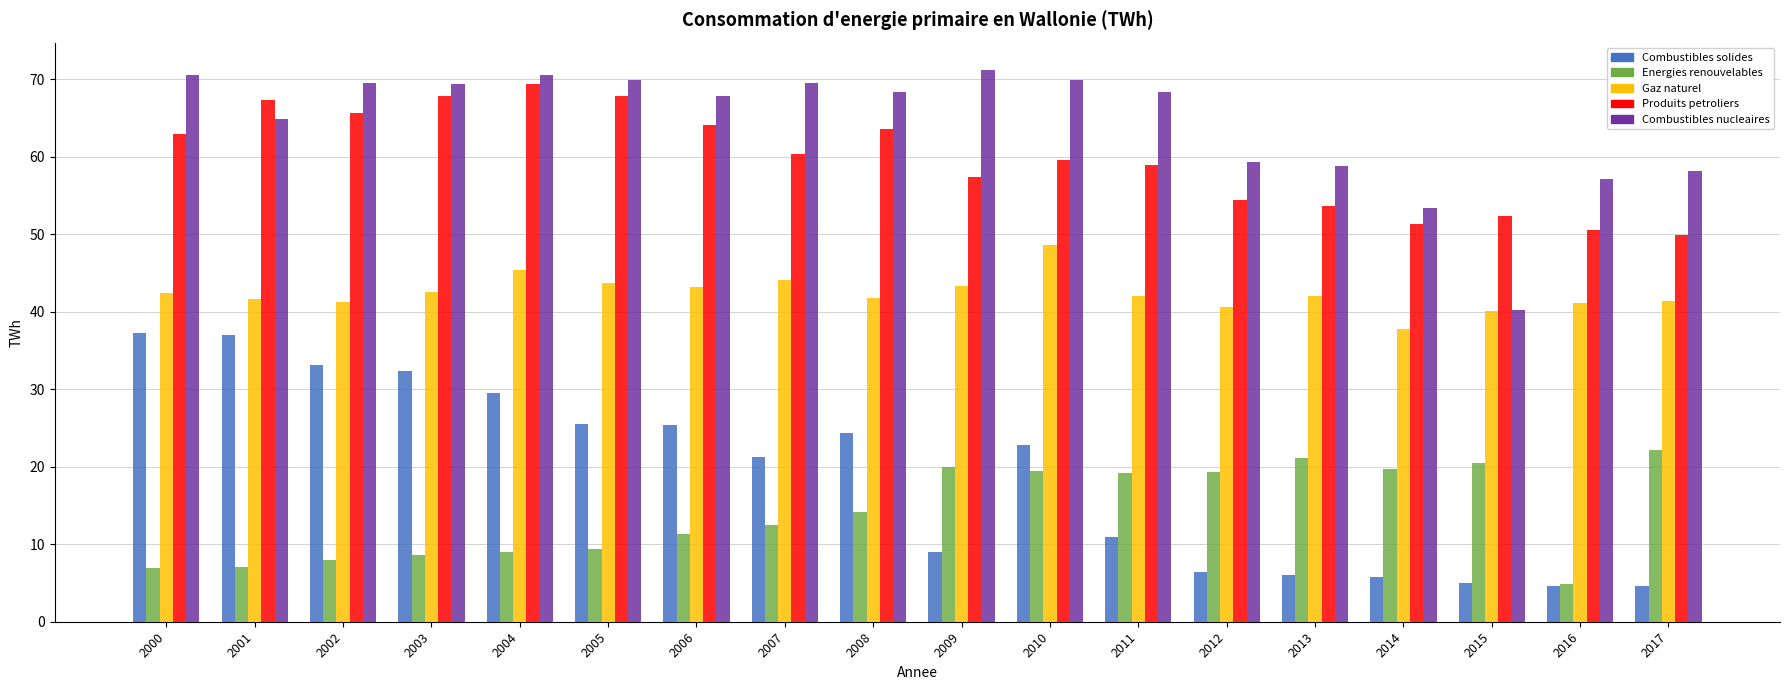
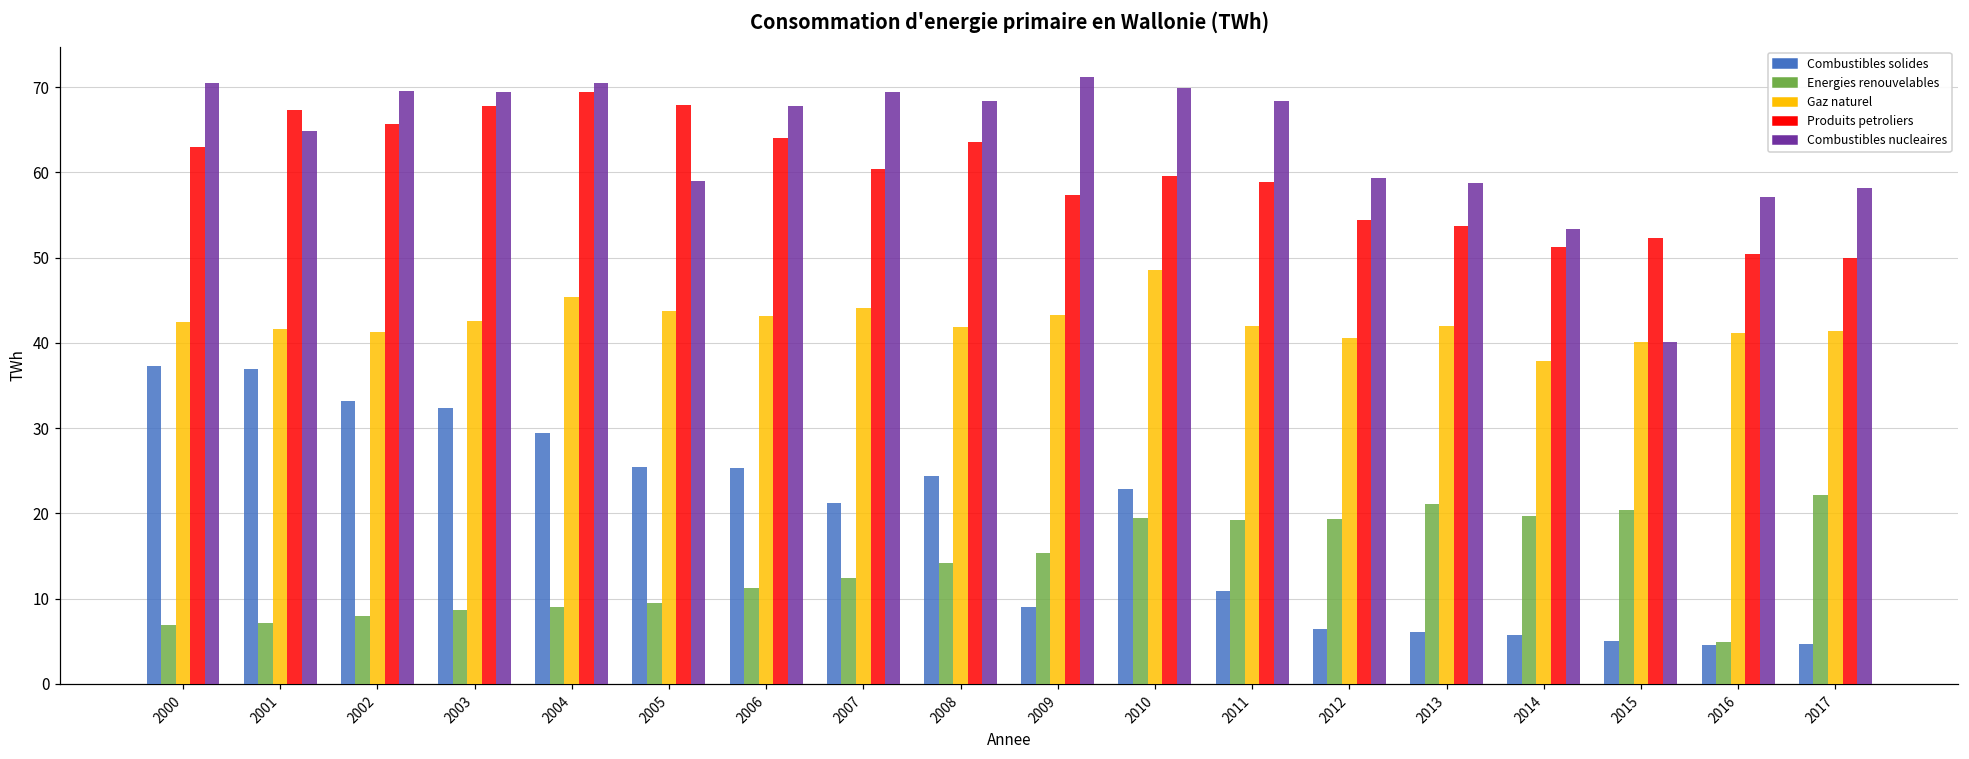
  {
    "Combustibles solides": {
      "2000": 37,
      "2001": 37,
      "2002": 33,
      "2003": 32,
      "2004": 29,
      "2005": 25,
      "2006": 25,
      "2007": 21,
      "2008": 24,
      "2009": 9,
      "2010": 23,
      "2011": 11,
      "2012": 6,
      "2013": 6,
      "2014": 6,
      "2015": 5,
      "2016": 5,
      "2017": 5
    },
    "Energies renouvelables": {
      "2000": 7,
      "2001": 7,
      "2002": 8,
      "2003": 9,
      "2004": 9,
      "2005": 9,
      "2006": 11,
      "2007": 12,
      "2008": 14,
-     "2009": 20,
+     "2009": 15,
      "2010": 19,
      "2011": 19,
      "2012": 19,
      "2013": 21,
      "2014": 20,
      "2015": 20,
      "2016": 5,
      "2017": 22
    },
    "Gaz naturel": {
      "2000": 42,
      "2001": 42,
      "2002": 41,
      "2003": 43,
      "2004": 45,
      "2005": 44,
      "2006": 43,
      "2007": 44,
      "2008": 42,
      "2009": 43,
      "2010": 49,
      "2011": 42,
      "2012": 41,
      "2013": 42,
      "2014": 38,
      "2015": 40,
      "2016": 41,
      "2017": 41
    },
    "Produits petroliers": {
      "2000": 63,
      "2001": 67,
      "2002": 66,
      "2003": 68,
      "2004": 69,
      "2005": 68,
      "2006": 64,
      "2007": 60,
      "2008": 64,
      "2009": 57,
      "2010": 60,
      "2011": 59,
      "2012": 54,
      "2013": 54,
      "2014": 51,
      "2015": 52,
      "2016": 50,
      "2017": 50
    },
    "Combustibles nucleaires": {
      "2000": 70,
      "2001": 65,
      "2002": 70,
      "2003": 69,
      "2004": 70,
-     "2005": 70,
+     "2005": 59,
      "2006": 68,
      "2007": 69,
      "2008": 68,
      "2009": 71,
      "2010": 70,
      "2011": 68,
      "2012": 59,
      "2013": 59,
      "2014": 53,
      "2015": 40,
      "2016": 57,
      "2017": 58
    }
  }
